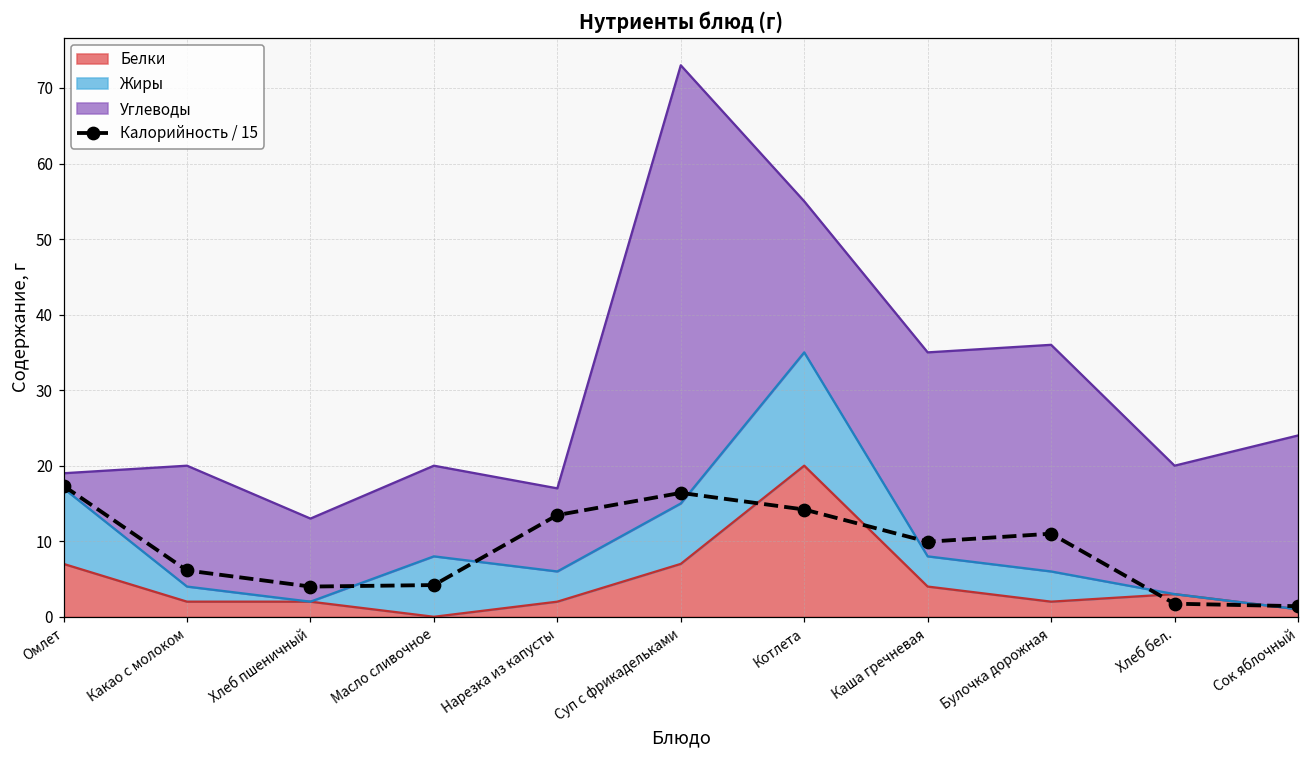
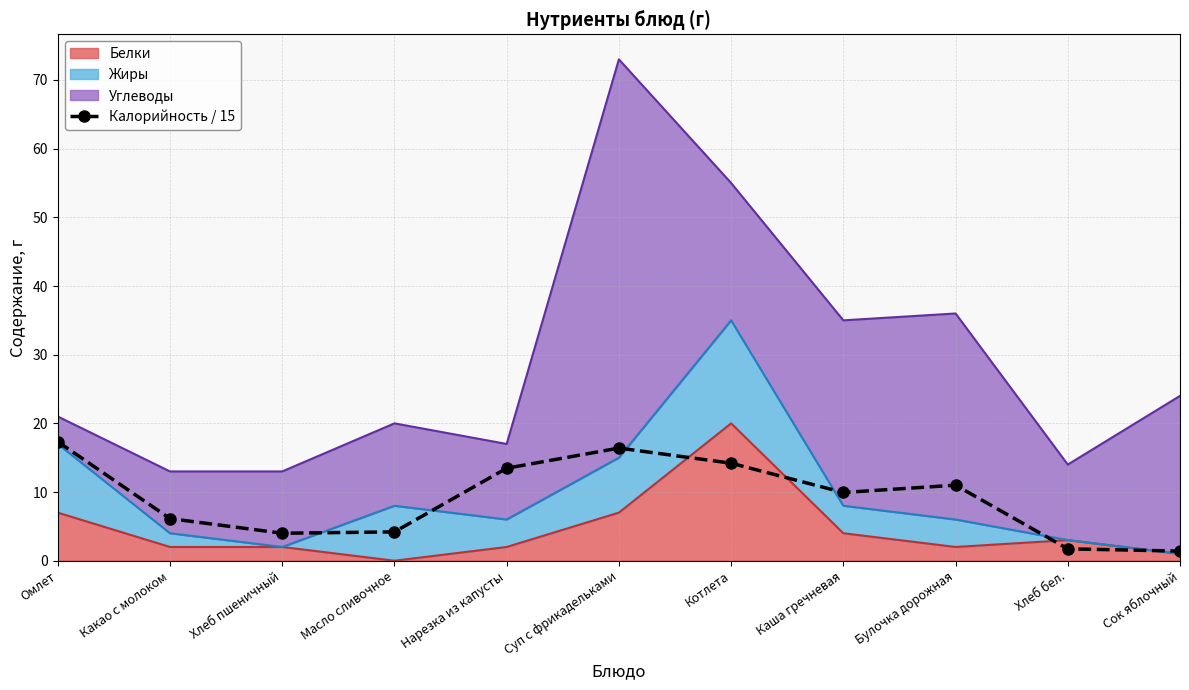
  {
    "Белки": {
      "Омлет": 7,
      "Какао с молоком": 2,
      "Масло сливочное": 0,
      "Нарезка из капусты": 2,
      "Суп с фрикадельками": 7,
      "Котлета": 20,
      "Каша гречневая": 4,
      "Булочка дорожная": 2
    },
    "Жиры": {
      "Какао с молоком": 2,
      "Масло сливочное": 8,
      "Нарезка из капусты": 4,
      "Суп с фрикадельками": 8,
      "Котлета": 15,
      "Каша гречневая": 4,
      "Булочка дорожная": 4
    },
    "Углеводы": {
-     "Омлет": 2,
-     "Какао с молоком": 16,
+     "Омлет": 4,
+     "Какао с молоком": 9,
      "Хлеб пшеничный": 11,
      "Масло сливочное": 12,
      "Нарезка из капусты": 11,
      "Суп с фрикадельками": 58,
      "Котлета": 20,
      "Каша гречневая": 27,
      "Булочка дорожная": 30,
-     "Хлеб бел.": 17,
+     "Хлеб бел.": 11,
      "Сок яблочный": 23
    },
    "Калорийность / 15": {
      "Какао с молоком": 6,
      "Хлеб пшеничный": 4,
      "Масло сливочное": 4,
      "Нарезка из капусты": 13,
      "Суп с фрикадельками": 16,
      "Котлета": 14,
      "Каша гречневая": 10,
      "Булочка дорожная": 11,
      "Хлеб бел.": 2,
      "Сок яблочный": 1
    }
  }
